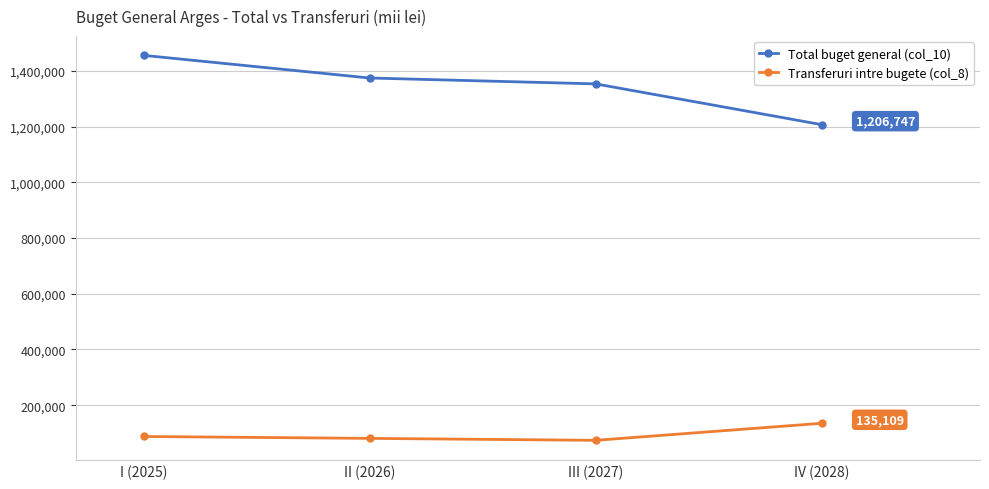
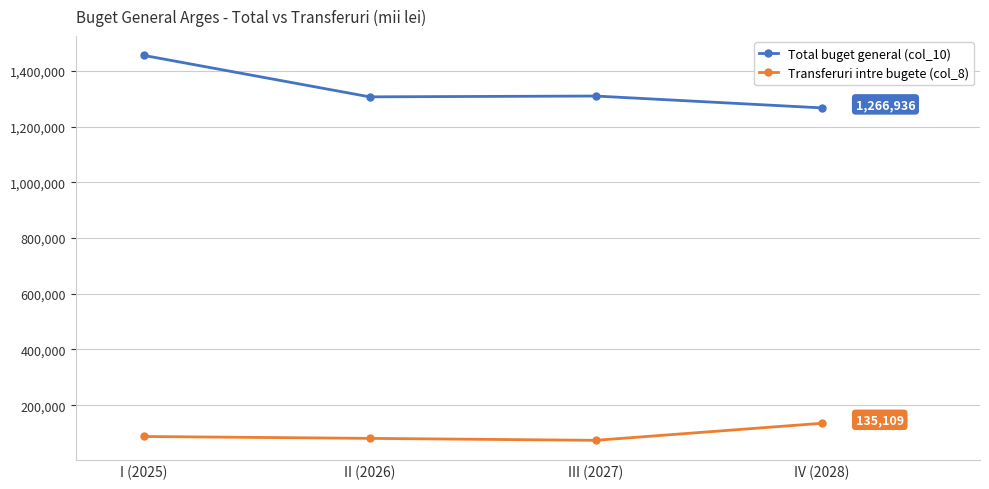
  {
    "Total buget general (col_10)": {
-     "II (2026)": "1,370,000",
-     "III (2027)": "1,350,000",
-     "IV (2028)": "1,206,747"
+     "II (2026)": "1,310,000",
+     "III (2027)": "1,310,000",
+     "IV (2028)": "1,266,936"
    },
    "Transferuri intre bugete (col_8)": {
      "I (2025)": "90,000",
      "II (2026)": "80,000",
      "III (2027)": "70,000",
      "IV (2028)": "140,000"
    }
  }
